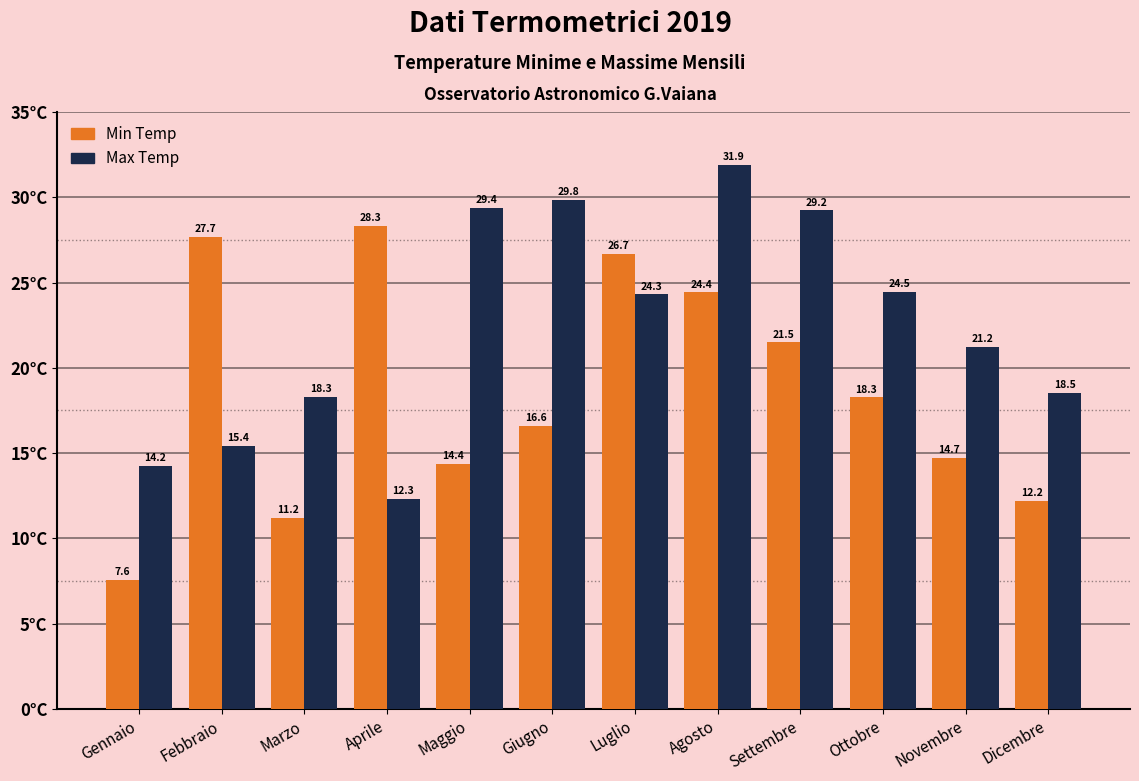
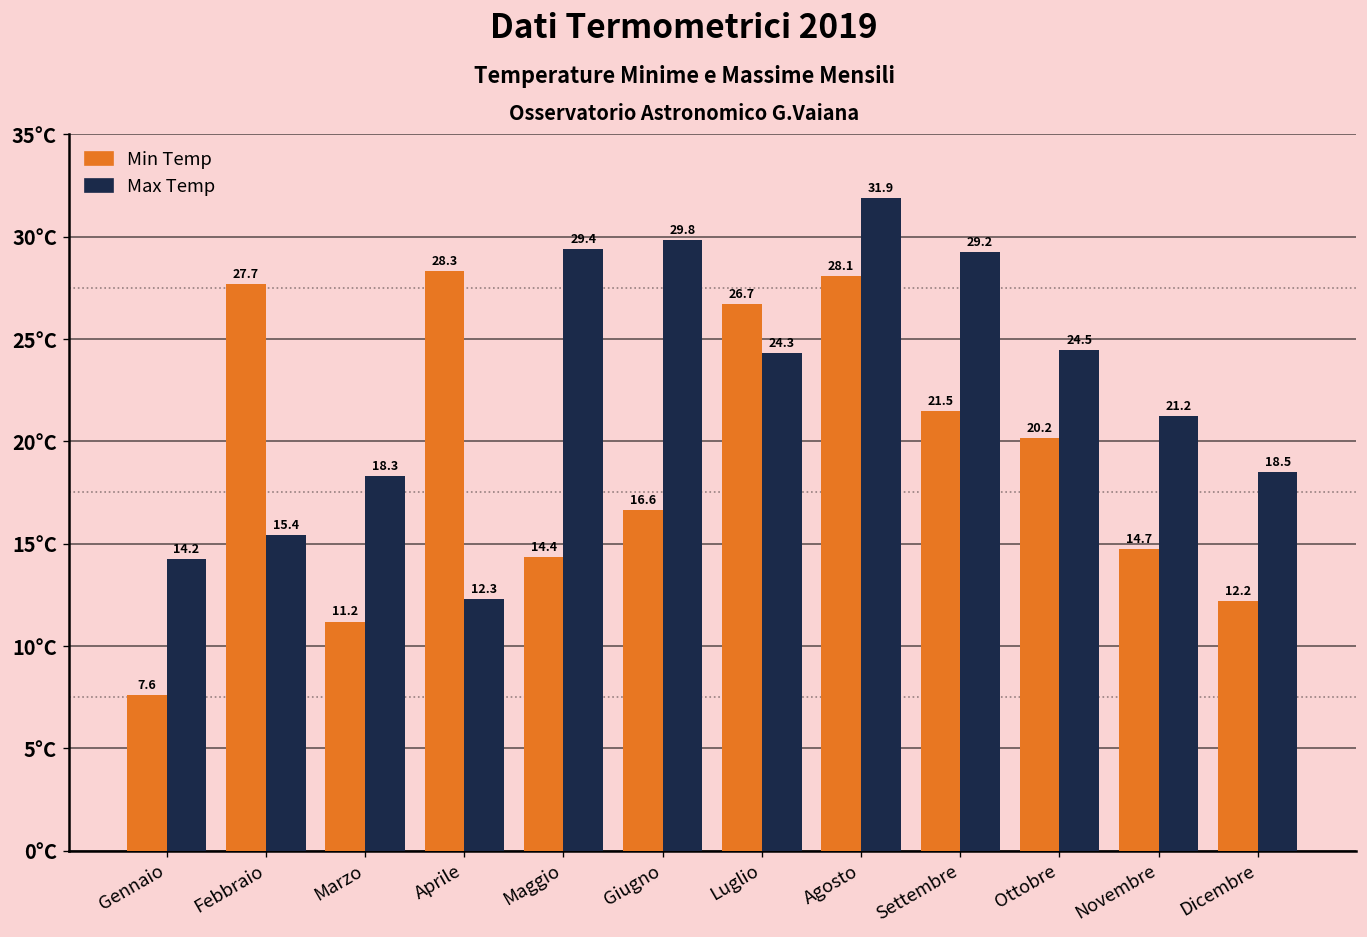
  {
    "Min Temp": {
      "Gennaio": 7.6,
      "Febbraio": 27.7,
      "Marzo": 11.2,
      "Aprile": 28.3,
      "Maggio": 14.4,
      "Giugno": 16.6,
      "Luglio": 26.7,
-     "Agosto": 24.4,
+     "Agosto": 28.1,
      "Settembre": 21.5,
-     "Ottobre": 18.3,
+     "Ottobre": 20.2,
      "Novembre": 14.7,
      "Dicembre": 12.2
    },
    "Max Temp": {
      "Gennaio": 14.2,
      "Febbraio": 15.4,
      "Marzo": 18.3,
      "Aprile": 12.3,
      "Maggio": 29.4,
      "Giugno": 29.8,
      "Luglio": 24.3,
      "Agosto": 31.9,
      "Settembre": 29.2,
      "Ottobre": 24.5,
      "Novembre": 21.2,
      "Dicembre": 18.5
    }
  }
